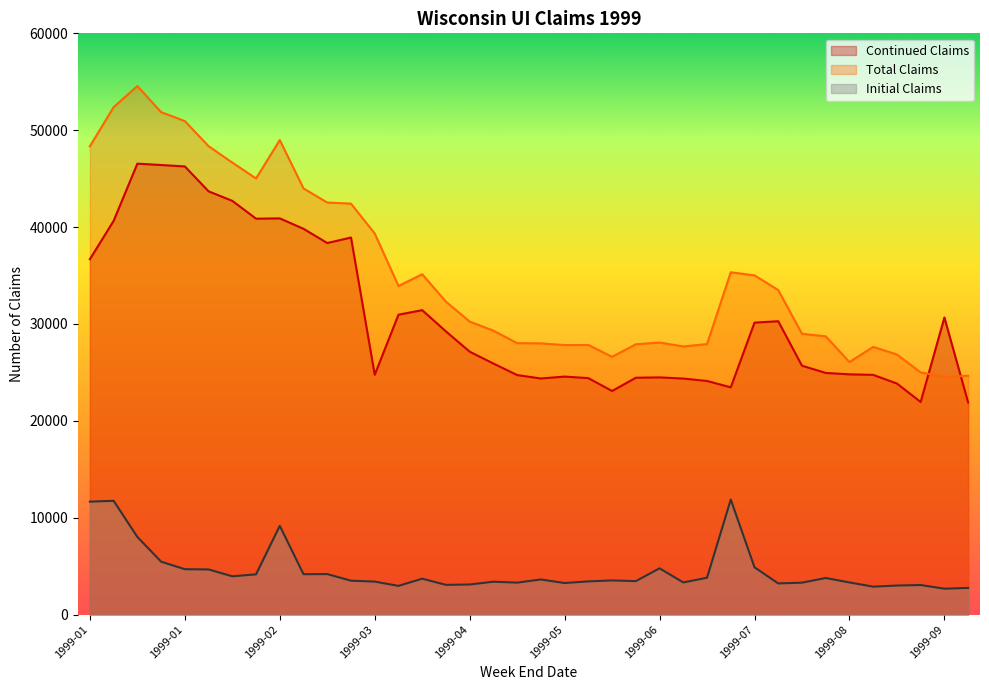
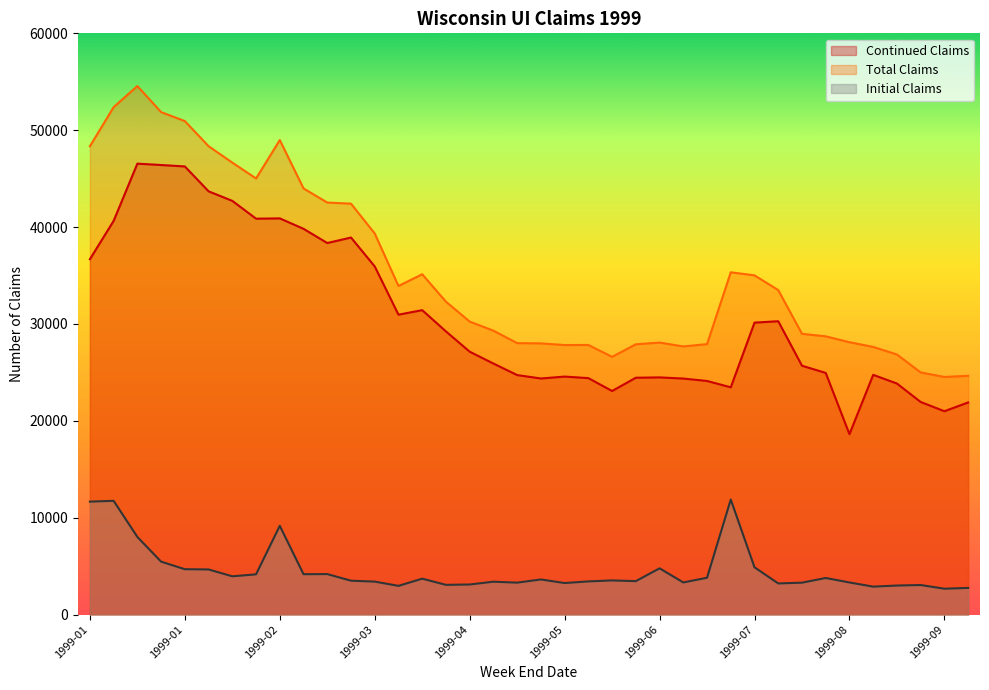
  {
    "Continued Claims": {
      "1999-02": 41000,
-     "1999-03": 25000,
+     "1999-03": 36000,
      "1999-04": 27000,
      "1999-05": 25000,
      "1999-06": 24000,
      "1999-07": 30000,
-     "1999-08": 25000,
-     "1999-09": 31000
+     "1999-08": 19000,
+     "1999-09": 21000
    },
    "Total Claims": {
      "1999-02": 49000,
      "1999-03": 39000,
      "1999-04": 30000,
      "1999-05": 28000,
      "1999-06": 28000,
      "1999-07": 35000,
-     "1999-08": 26000,
+     "1999-08": 28000,
      "1999-09": 25000
    },
    "Initial Claims": {
      "1999-02": 9000,
      "1999-03": 3000,
      "1999-04": 3000,
      "1999-05": 3000,
      "1999-06": 5000,
      "1999-07": 5000,
      "1999-08": 3000,
      "1999-09": 3000
    }
  }
